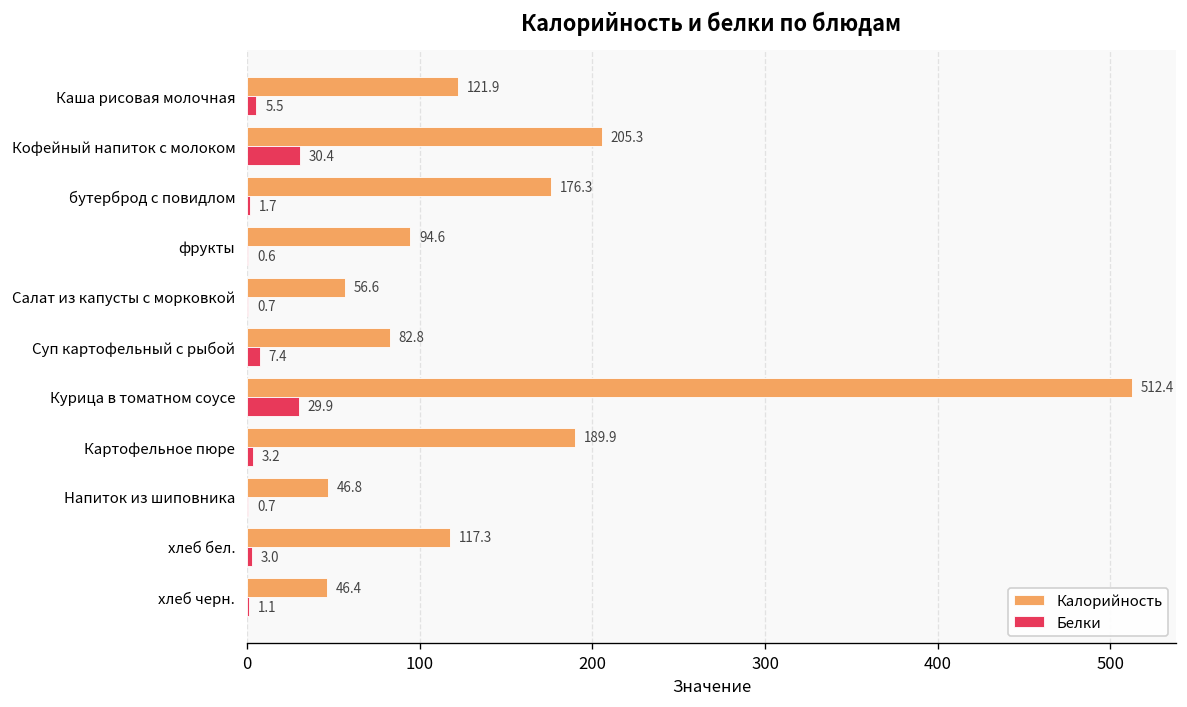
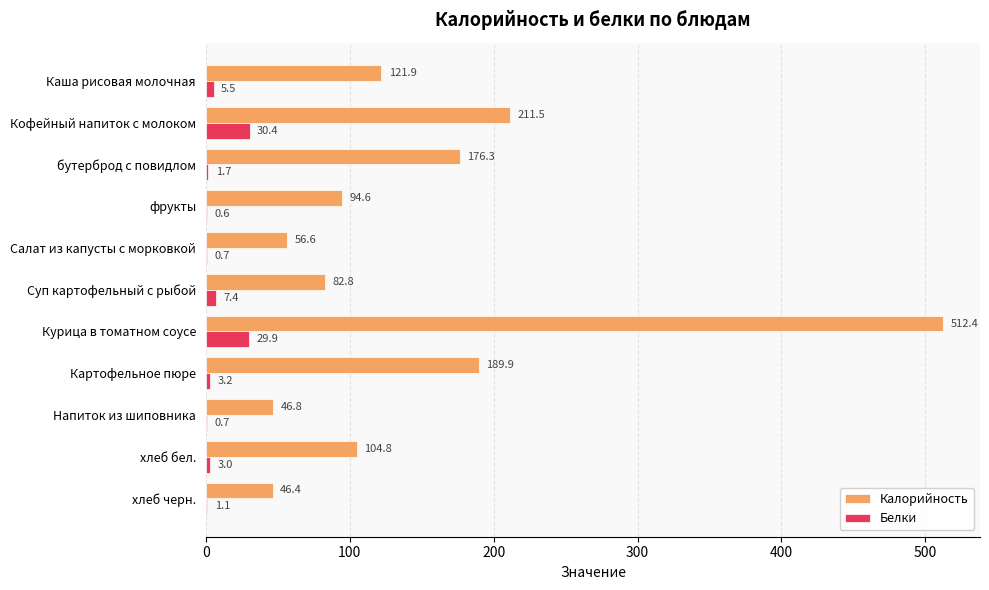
  {
    "Калорийность": {
      "Каша рисовая молочная": 121.9,
-     "Кофейный напиток с молоком": 205.3,
+     "Кофейный напиток с молоком": 211.5,
      "бутерброд с повидлом": 176.3,
      "фрукты": 94.6,
      "Салат из капусты с морковкой": 56.6,
      "Суп картофельный с рыбой": 82.8,
      "Курица в томатном соусе": 512.4,
      "Картофельное пюре": 189.9,
      "Напиток из шиповника": 46.8,
-     "хлеб бел.": 117.3,
+     "хлеб бел.": 104.8,
      "хлеб черн.": 46.4
    },
    "Белки": {
      "Каша рисовая молочная": 5.5,
      "Кофейный напиток с молоком": 30.4,
      "бутерброд с повидлом": 1.7,
      "фрукты": 0.6,
      "Салат из капусты с морковкой": 0.7,
      "Суп картофельный с рыбой": 7.4,
      "Курица в томатном соусе": 29.9,
      "Картофельное пюре": 3.2,
      "Напиток из шиповника": 0.7,
      "хлеб бел.": 3.0,
      "хлеб черн.": 1.1
    }
  }
